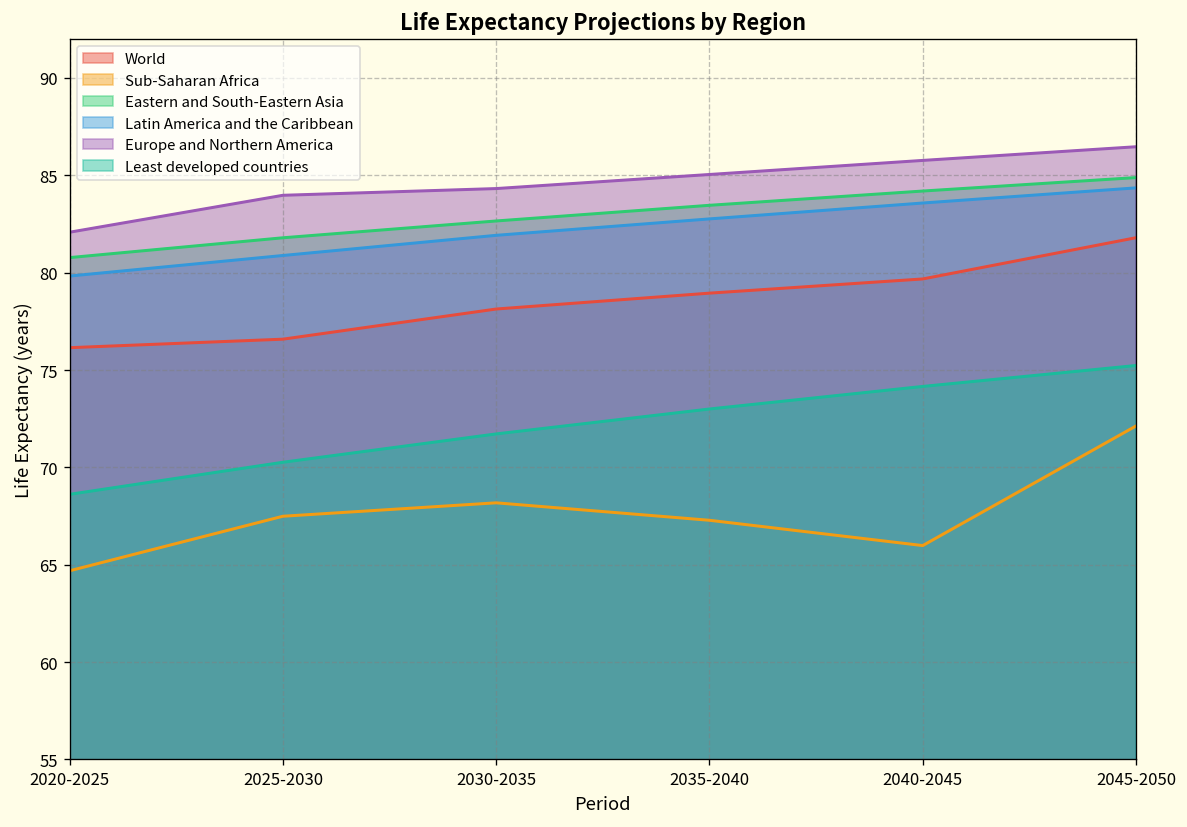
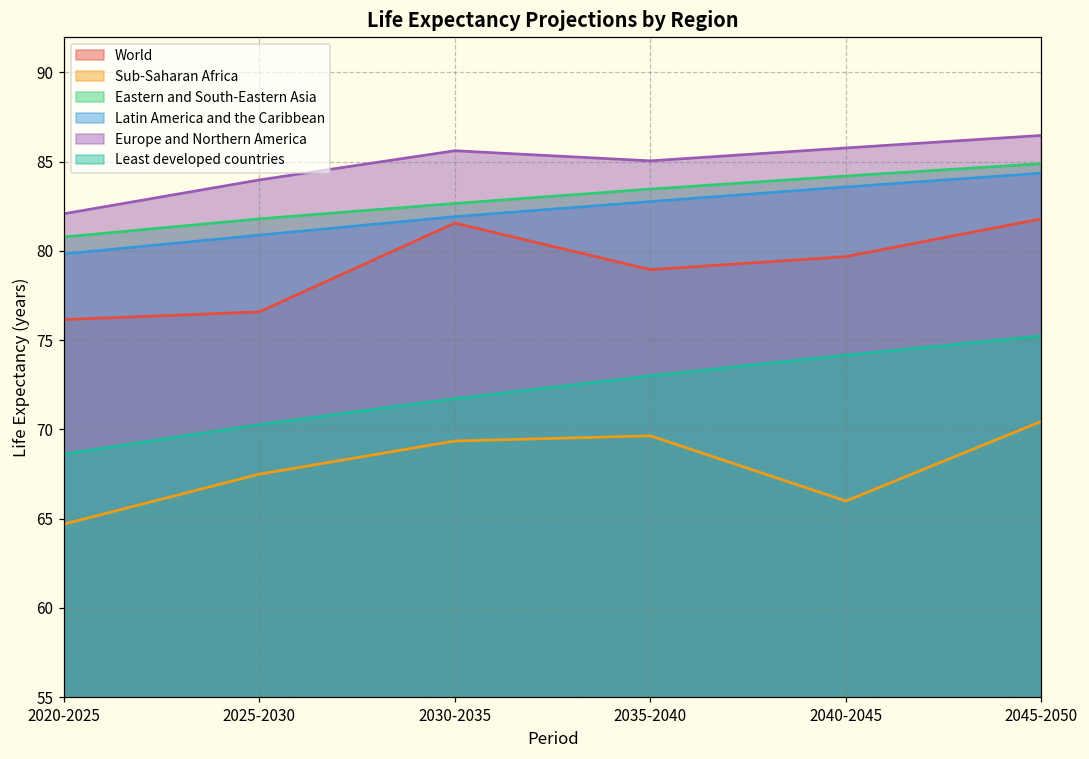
  {
    "World": {
      "2020-2025": 76.1,
      "2025-2030": 76.6,
-     "2030-2035": 78.1,
+     "2030-2035": 81.6,
      "2035-2040": 78.9,
      "2040-2045": 79.7,
      "2045-2050": 81.8
    },
    "Sub-Saharan Africa": {
      "2020-2025": 64.7,
      "2025-2030": 67.5,
-     "2030-2035": 68.2,
-     "2035-2040": 67.3,
+     "2030-2035": 69.3,
+     "2035-2040": 69.6,
      "2040-2045": 66.0,
-     "2045-2050": 72.1
+     "2045-2050": 70.4
    },
    "Europe and Northern America": {
      "2020-2025": 82.1,
      "2025-2030": 84.0,
-     "2030-2035": 84.3,
+     "2030-2035": 85.6,
      "2035-2040": 85.0,
      "2040-2045": 85.8,
      "2045-2050": 86.5
    }
  }
